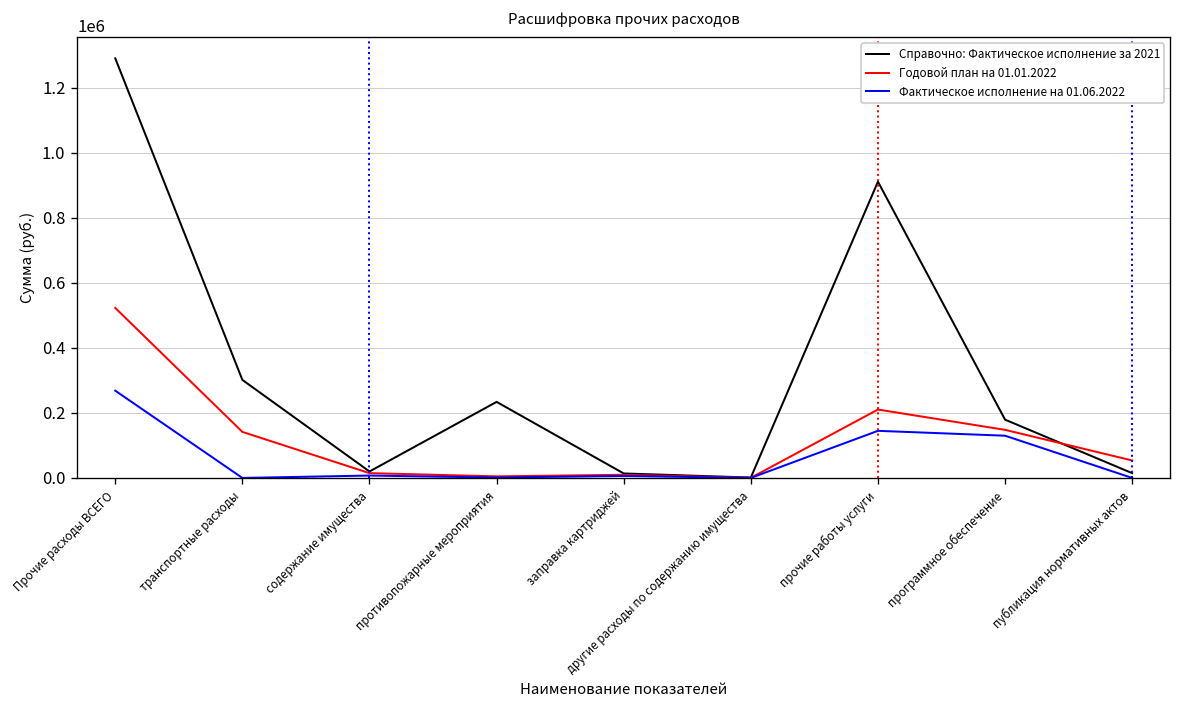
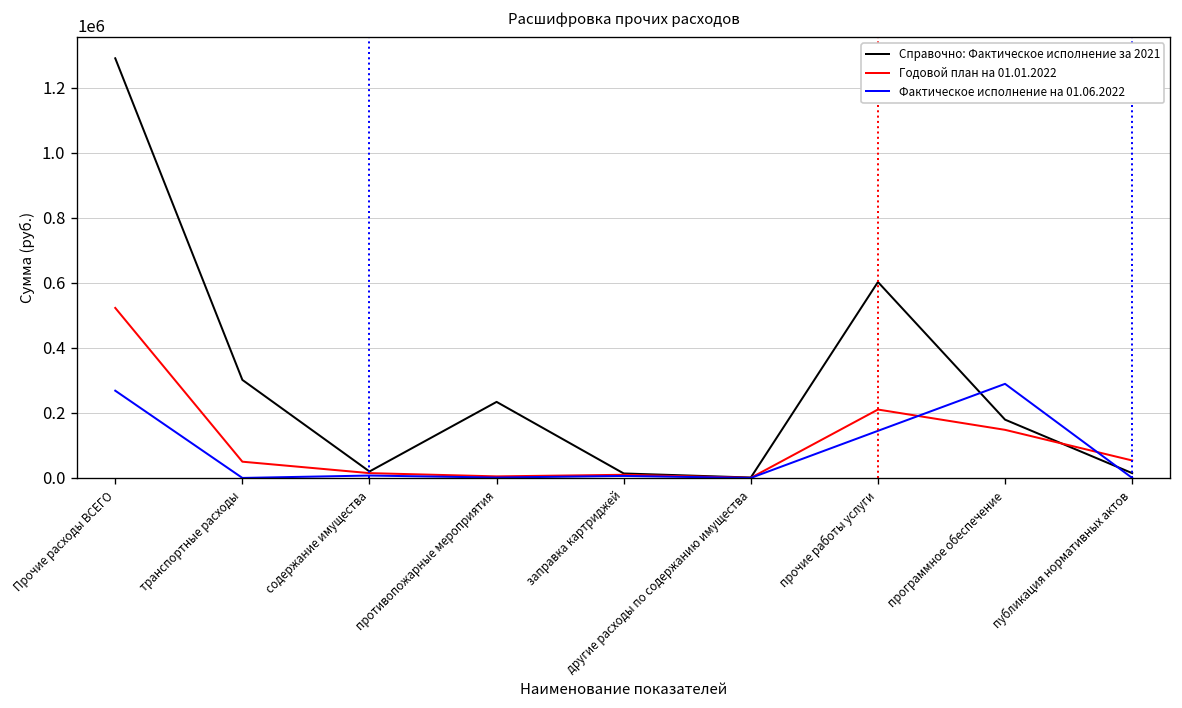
  {
    "Справочно: Фактическое исполнение за 2021": {
      "Прочие расходы ВСЕГО": 1290000,
      "транспортные расходы": 300000,
      "противопожарные мероприятия": 230000,
-     "прочие работы услуги": 910000,
+     "прочие работы услуги": 600000,
      "программное обеспечение": 180000,
      "публикация нормативных актов": 10000
    },
    "Годовой план на 01.01.2022": {
      "Прочие расходы ВСЕГО": 520000,
-     "транспортные расходы": 140000,
+     "транспортные расходы": 50000,
      "прочие работы услуги": 210000,
      "программное обеспечение": 150000,
      "публикация нормативных актов": 50000
    },
    "Фактическое исполнение на 01.06.2022": {
      "Прочие расходы ВСЕГО": 270000,
      "транспортные расходы": 0,
      "прочие работы услуги": 140000,
-     "программное обеспечение": 130000,
+     "программное обеспечение": 290000,
      "публикация нормативных актов": 0
    }
  }
